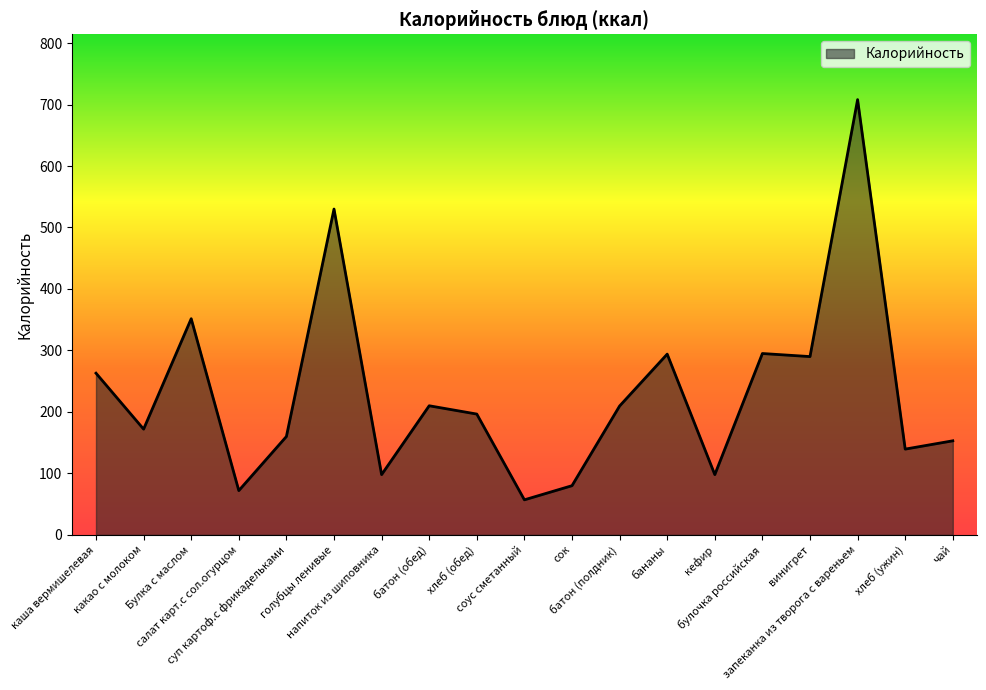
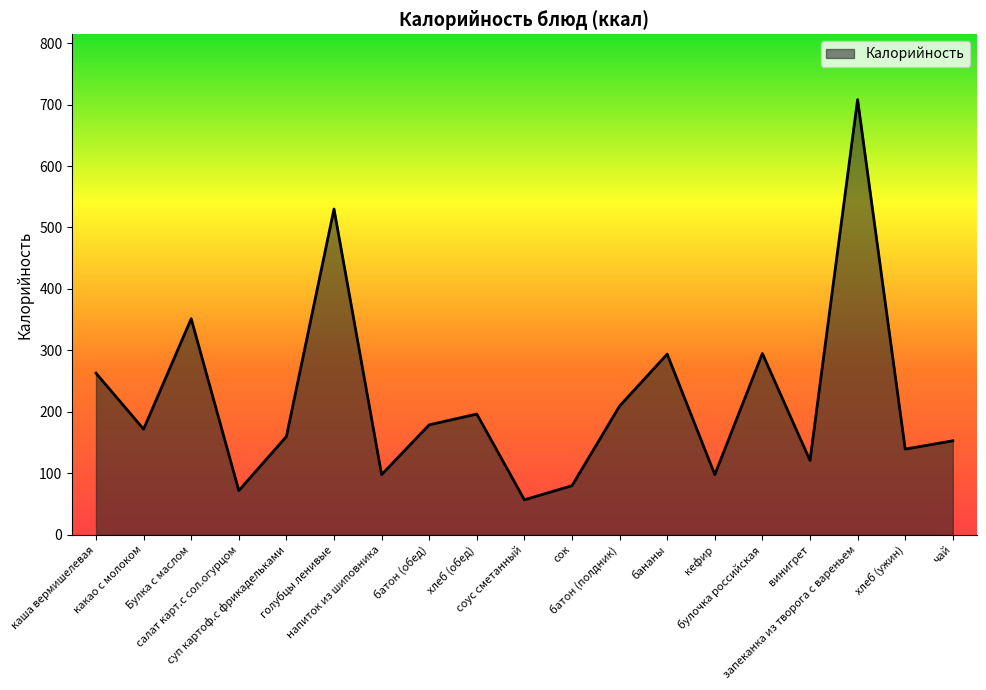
  {
    "каша вермишелевая": 260,
    "какао с молоком": 170,
    "Булка с маслом": 350,
    "салат карт.с сол.огурцом": 70,
    "суп картоф.с фрикадельками": 160,
    "голубцы ленивые": 530,
    "напиток из шиповника": 100,
-   "батон (обед)": 210,
+   "батон (обед)": 180,
    "хлеб (обед)": 200,
    "соус сметанный": 60,
    "сок": 80,
    "батон (полдник)": 210,
    "бананы": 290,
    "кефир": 100,
    "булочка российская": 300,
-   "винигрет": 290,
+   "винигрет": 120,
    "запеканка из творога с вареньем": 710,
    "хлеб (ужин)": 140,
    "чай": 150
  }
